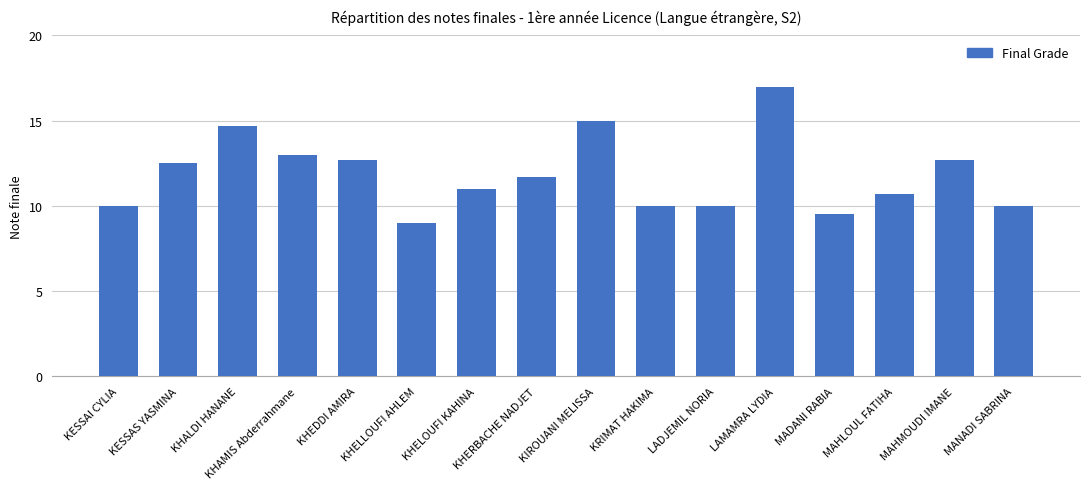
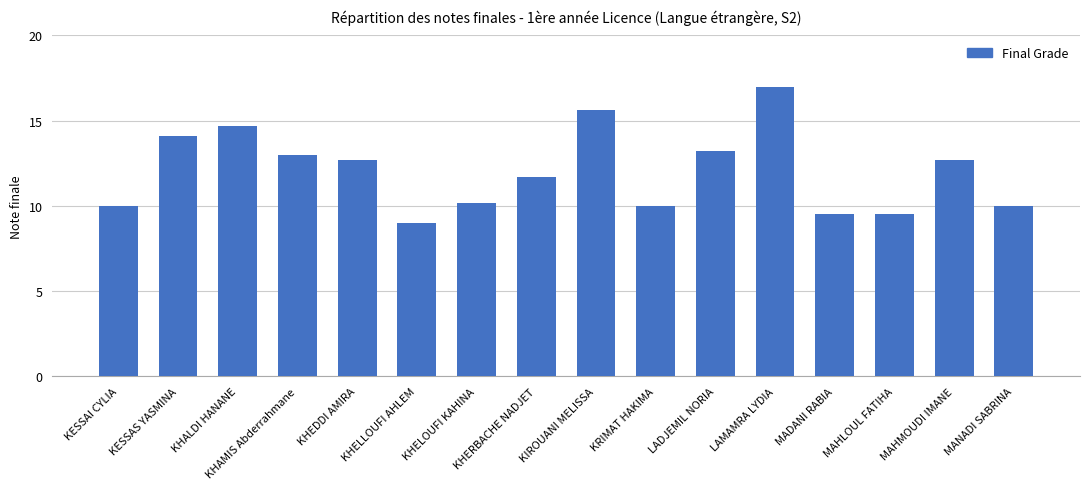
  {
    "KESSAI CYLIA": 10.0,
-   "KESSAS YASMINA": 12.5,
+   "KESSAS YASMINA": 14.1,
    "KHALDI HANANE": 14.7,
    "KHAMIS Abderrahmane": 13.0,
    "KHEDDI AMIRA": 12.7,
    "KHELLOUFI AHLEM": 9.0,
-   "KHELOUFI KAHINA": 11.0,
+   "KHELOUFI KAHINA": 10.2,
    "KHERBACHE NADJET": 11.7,
-   "KIROUANI MELISSA": 15.0,
+   "KIROUANI MELISSA": 15.6,
    "KRIMAT HAKIMA": 10.0,
-   "LADJEMIL NORIA": 10.0,
+   "LADJEMIL NORIA": 13.2,
    "LAMAMRA LYDIA": 17.0,
    "MADANI RABIA": 9.5,
-   "MAHLOUL FATIHA": 10.7,
+   "MAHLOUL FATIHA": 9.5,
    "MAHMOUDI IMANE": 12.7,
    "MANADI SABRINA": 10.0
  }
